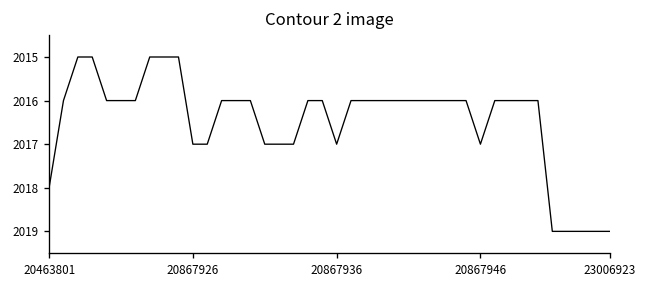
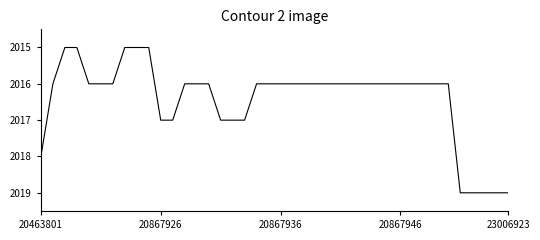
  {
    "20463801": 2018,
    "20867926": 2017,
-   "20867936": 2017,
-   "20867946": 2017,
+   "20867936": 2016,
+   "20867946": 2016,
    "23006923": 2019
  }
